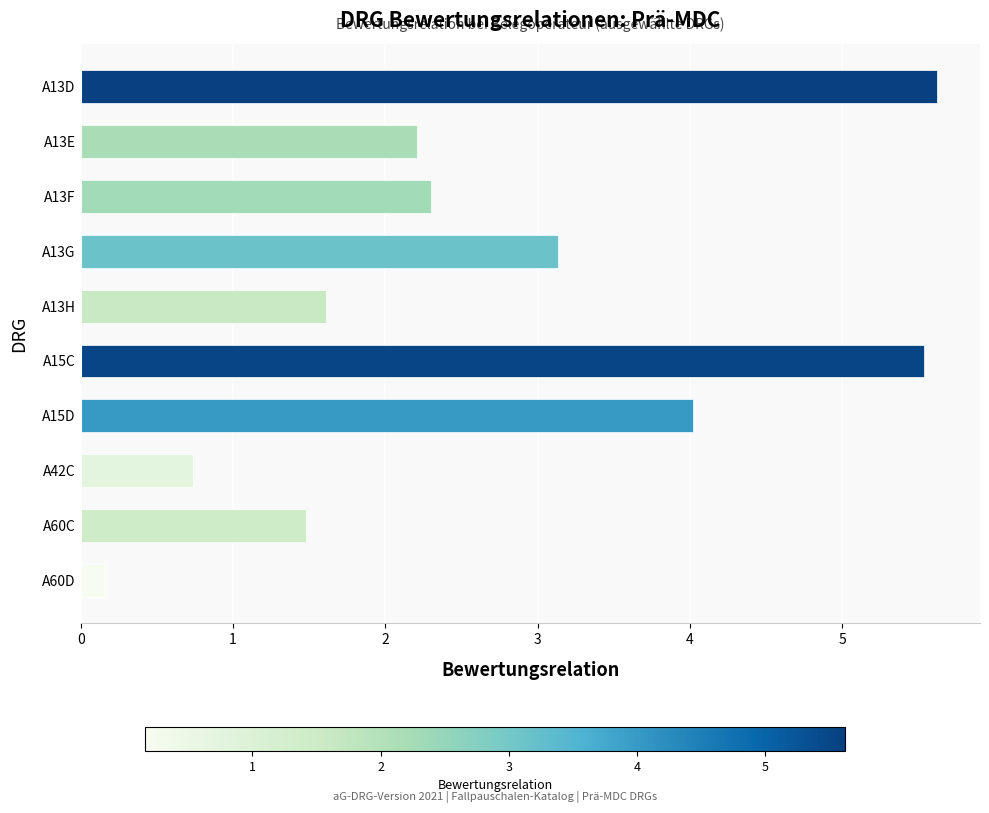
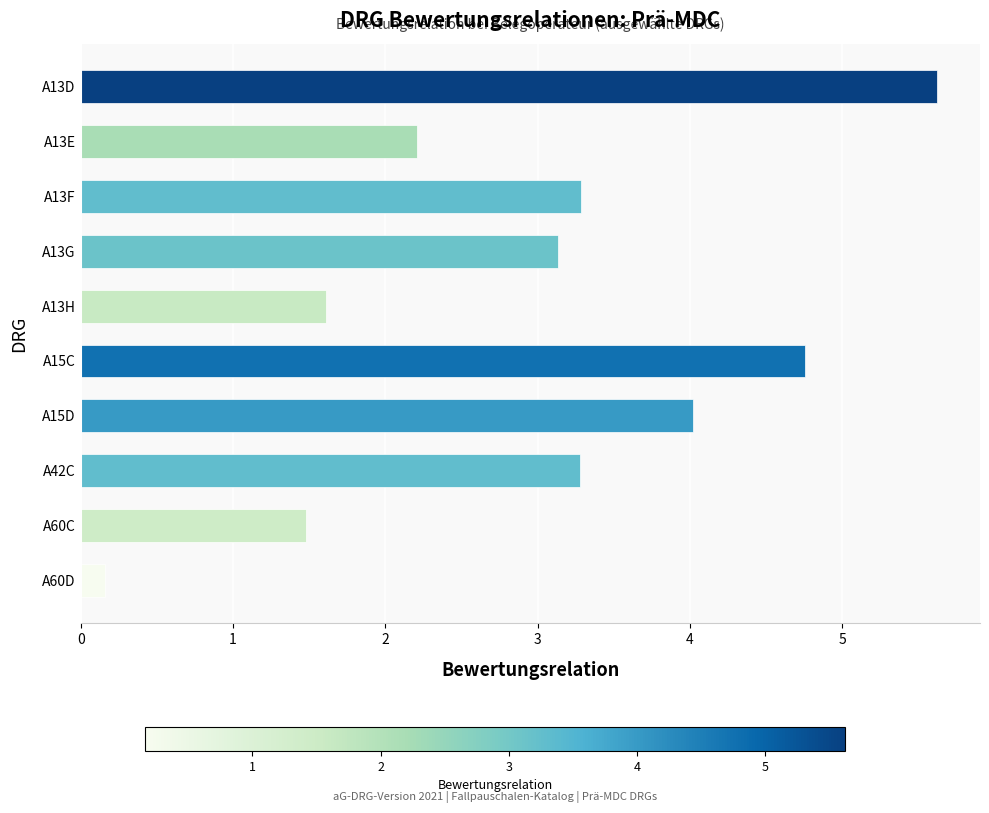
  {
    "A13D": 5.62,
    "A13E": 2.21,
-   "A13F": 2.30,
+   "A13F": 3.29,
    "A13G": 3.13,
    "A13H": 1.61,
-   "A15C": 5.54,
+   "A15C": 4.76,
    "A15D": 4.02,
-   "A42C": 0.74,
+   "A42C": 3.28,
    "A60C": 1.48,
    "A60D": 0.16
  }
